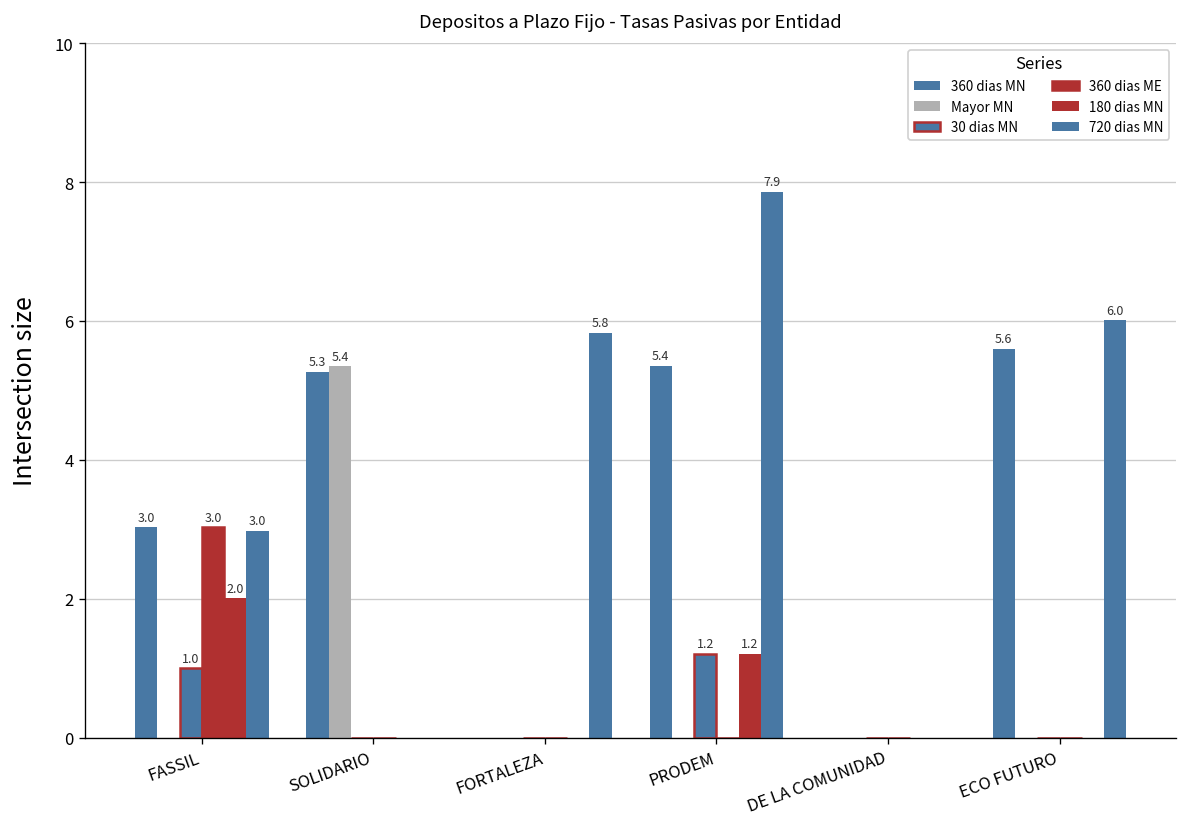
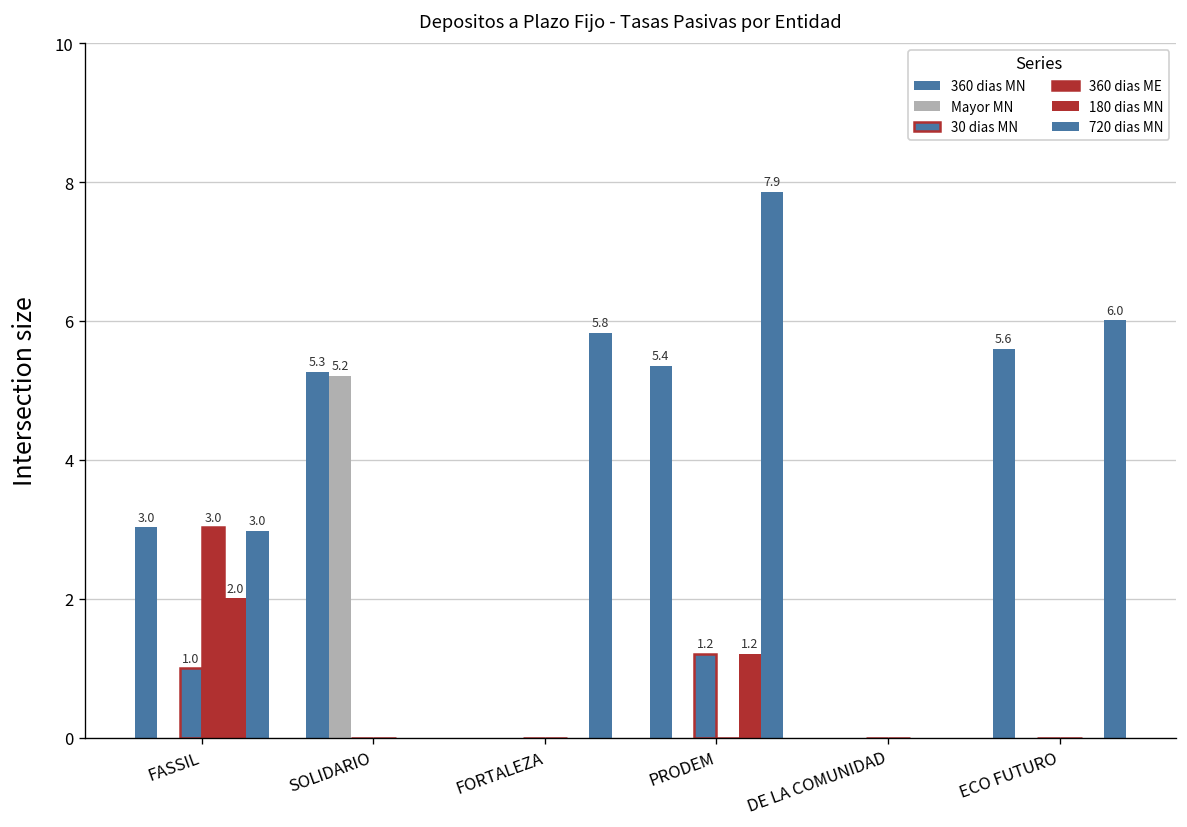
  {
    "Mayor MN": {
-     "SOLIDARIO": 5.4
+     "SOLIDARIO": 5.2
    }
  }
